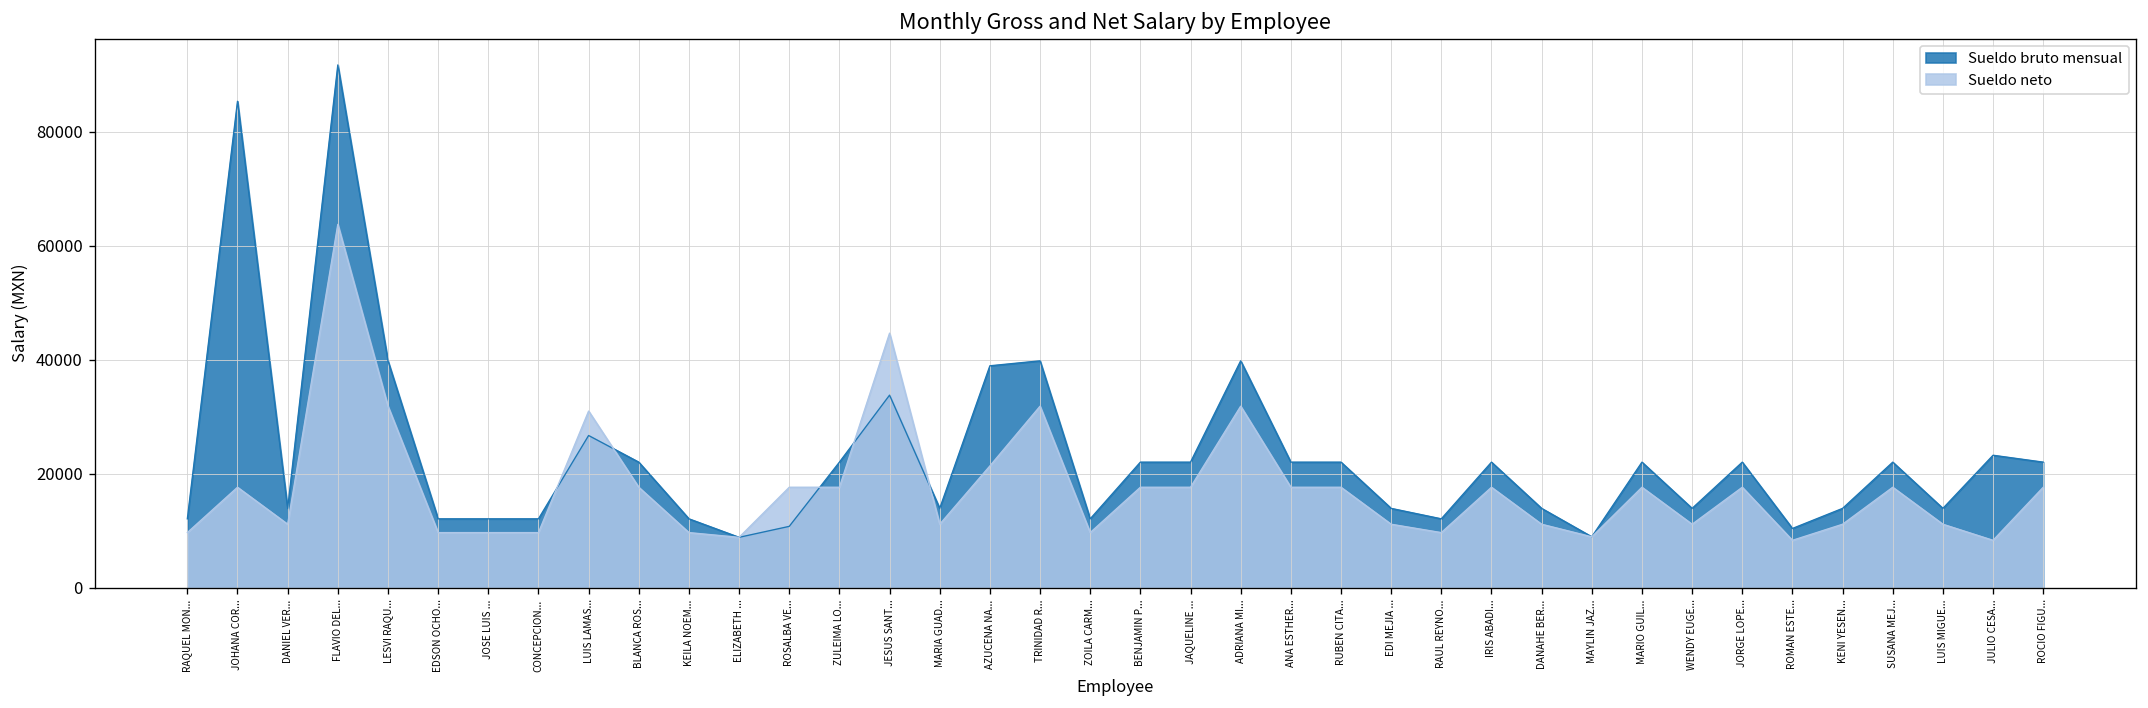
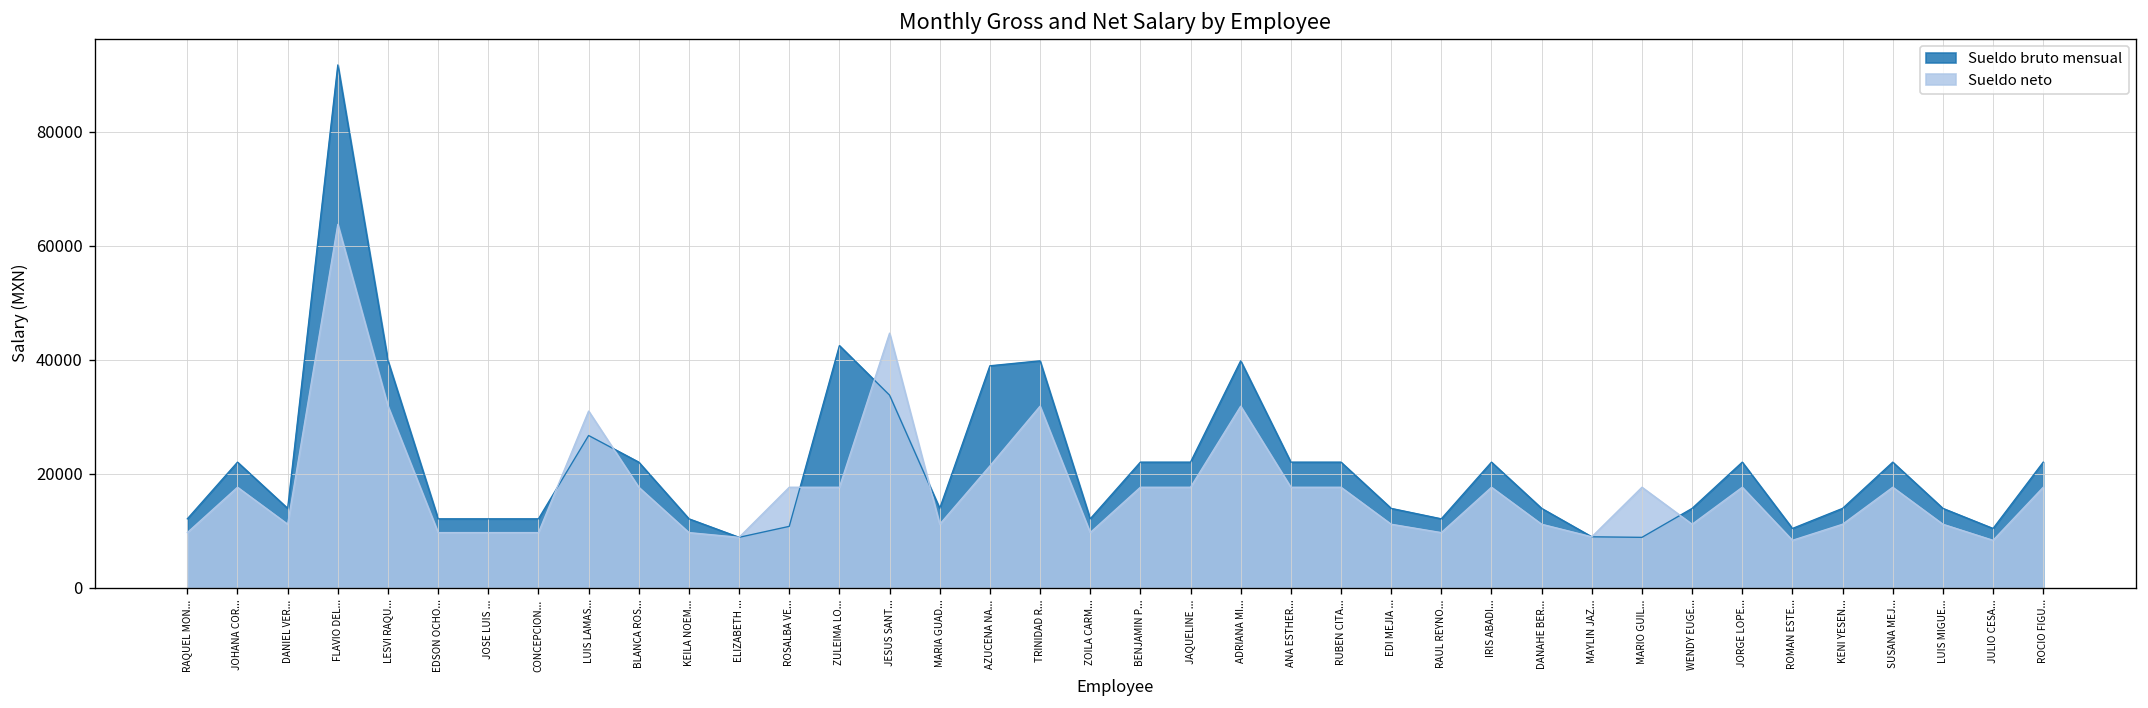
  {
    "Sueldo bruto mensual": {
      "RAQUEL MON...": 12000,
-     "JOHANA COR...": 85000,
+     "JOHANA COR...": 22000,
      "DANIEL VER...": 14000,
      "FLAVIO DEL...": 92000,
      "LESVI RAQU...": 40000,
      "EDSON OCHO...": 12000,
      "JOSE LUIS ...": 12000,
      "CONCEPCION...": 12000,
      "LUIS LAMAS...": 27000,
      "BLANCA ROS...": 22000,
      "KEILA NOEM...": 12000,
      "ROSALBA VE...": 11000,
-     "ZULEIMA LO...": 22000,
+     "ZULEIMA LO...": 42000,
      "JESUS SANT...": 34000,
      "MARIA GUAD...": 14000,
      "AZUCENA NA...": 39000,
      "TRINIDAD R...": 40000,
      "ZOILA CARM...": 12000,
      "BENJAMIN P...": 22000,
      "JAQUELINE ...": 22000,
      "ADRIANA MI...": 40000,
      "ANA ESTHER...": 22000,
      "RUBEN CITA...": 22000,
      "EDI MEJIA ...": 14000,
      "RAUL REYNO...": 12000,
      "IRIS ABADI...": 22000,
      "DANAHE BER...": 14000,
-     "MARIO GUIL...": 22000,
+     "MARIO GUIL...": 9000,
      "WENDY EUGE...": 14000,
      "JORGE LOPE...": 22000,
      "ROMAN ESTE...": 10000,
      "KENI YESEN...": 14000,
      "SUSANA MEJ...": 22000,
      "LUIS MIGUE...": 14000,
-     "JULIO CESA...": 23000,
+     "JULIO CESA...": 10000,
      "ROCIO FIGU...": 22000
    },
    "Sueldo neto": {
      "RAQUEL MON...": 10000,
      "JOHANA COR...": 18000,
      "DANIEL VER...": 11000,
      "FLAVIO DEL...": 64000,
      "LESVI RAQU...": 32000,
      "EDSON OCHO...": 10000,
      "JOSE LUIS ...": 10000,
      "CONCEPCION...": 10000,
      "LUIS LAMAS...": 31000,
      "BLANCA ROS...": 18000,
      "KEILA NOEM...": 10000,
      "ROSALBA VE...": 18000,
      "ZULEIMA LO...": 18000,
      "JESUS SANT...": 45000,
      "MARIA GUAD...": 11000,
      "AZUCENA NA...": 21000,
      "TRINIDAD R...": 32000,
      "ZOILA CARM...": 10000,
      "BENJAMIN P...": 18000,
      "JAQUELINE ...": 18000,
      "ADRIANA MI...": 32000,
      "ANA ESTHER...": 18000,
      "RUBEN CITA...": 18000,
      "EDI MEJIA ...": 11000,
      "RAUL REYNO...": 10000,
      "IRIS ABADI...": 18000,
      "DANAHE BER...": 11000,
      "MARIO GUIL...": 18000,
      "WENDY EUGE...": 11000,
      "JORGE LOPE...": 18000,
      "ROMAN ESTE...": 8000,
      "KENI YESEN...": 11000,
      "SUSANA MEJ...": 18000,
      "LUIS MIGUE...": 11000,
      "JULIO CESA...": 8000,
      "ROCIO FIGU...": 18000
    }
  }
